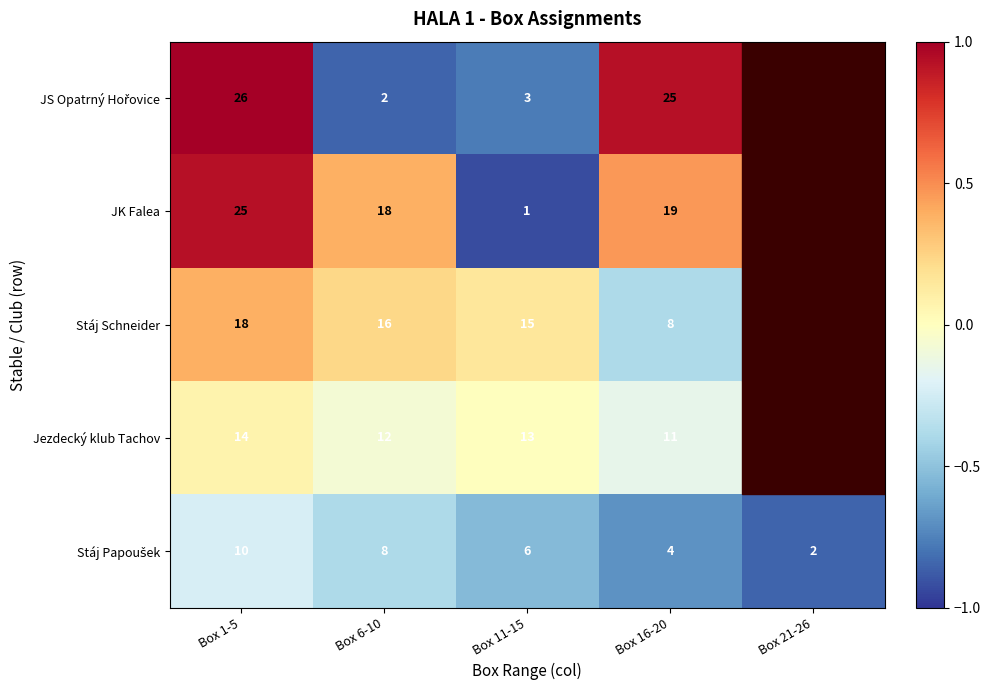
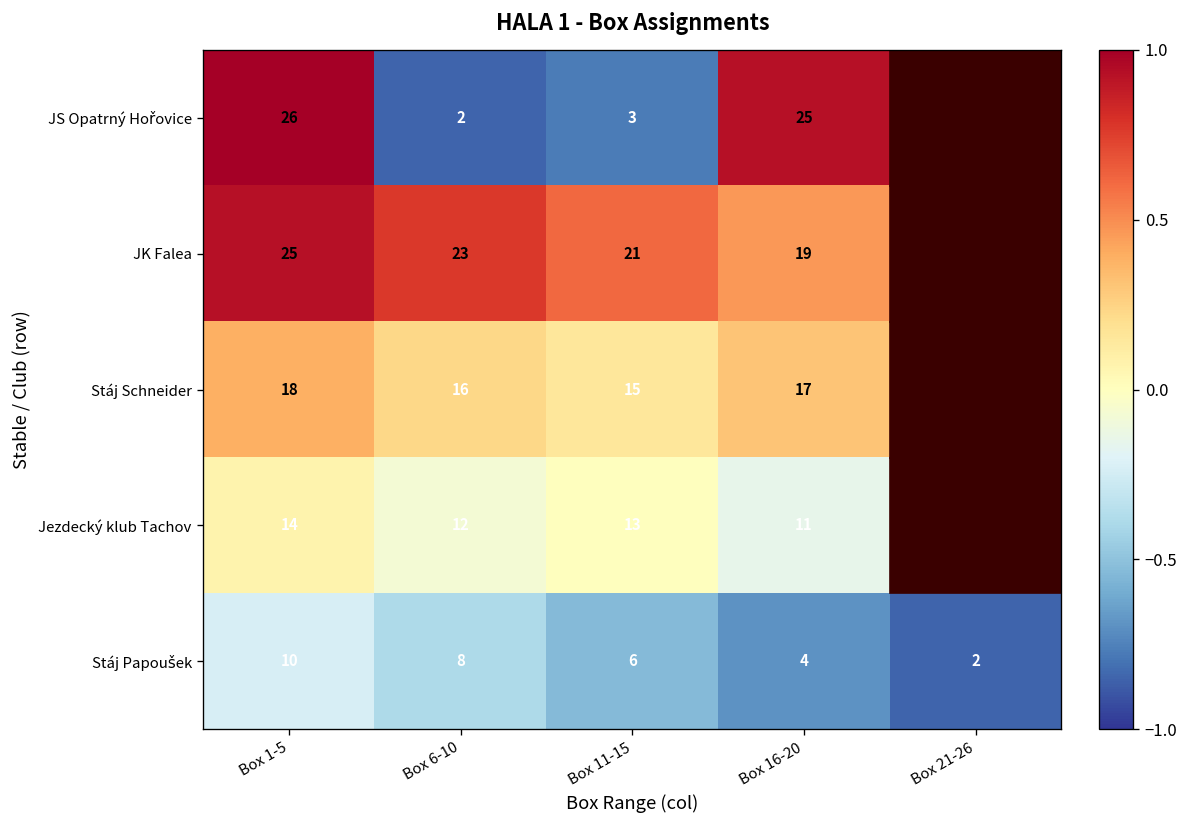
  {
    "JS Opatrný Hořovice": {
      "Box 1-5": 26,
      "Box 6-10": 2,
      "Box 11-15": 3,
      "Box 16-20": 25
    },
    "JK Falea": {
      "Box 1-5": 25,
-     "Box 6-10": 18,
-     "Box 11-15": 1,
+     "Box 6-10": 23,
+     "Box 11-15": 21,
      "Box 16-20": 19
    },
    "Stáj Schneider": {
      "Box 1-5": 18,
      "Box 6-10": 16,
      "Box 11-15": 15,
-     "Box 16-20": 8
+     "Box 16-20": 17
    },
    "Jezdecký klub Tachov": {
      "Box 1-5": 14,
      "Box 11-15": 13
    },
    "Stáj Papoušek": {
      "Box 6-10": 8,
      "Box 11-15": 6,
      "Box 16-20": 4,
      "Box 21-26": 2
    }
  }
